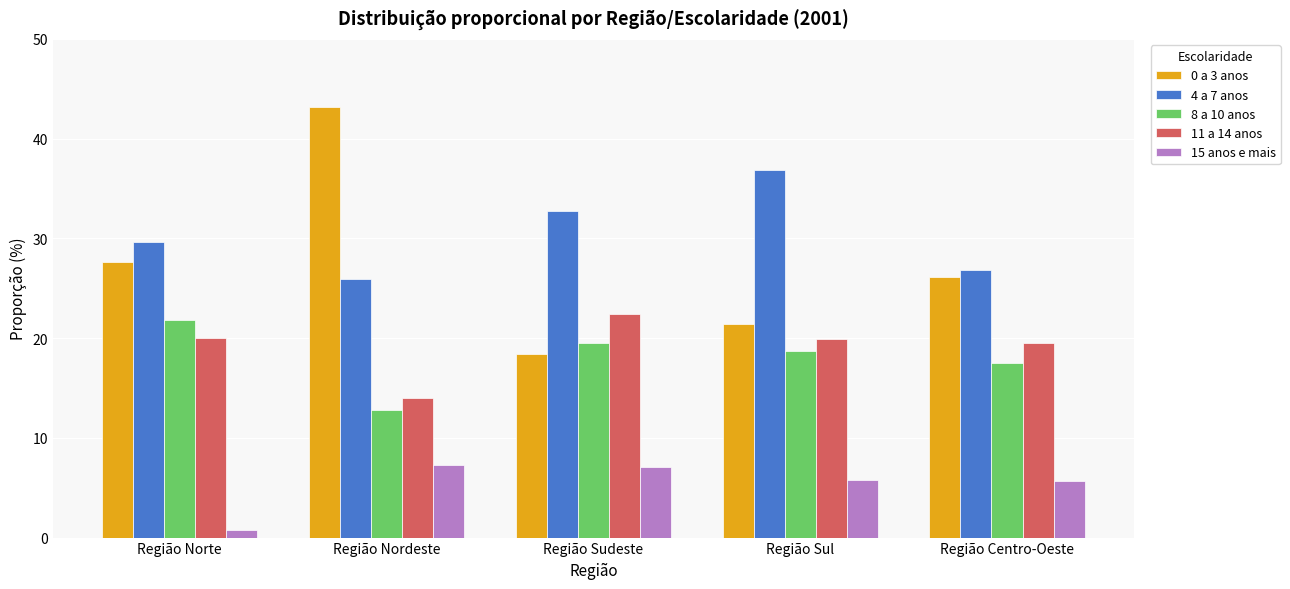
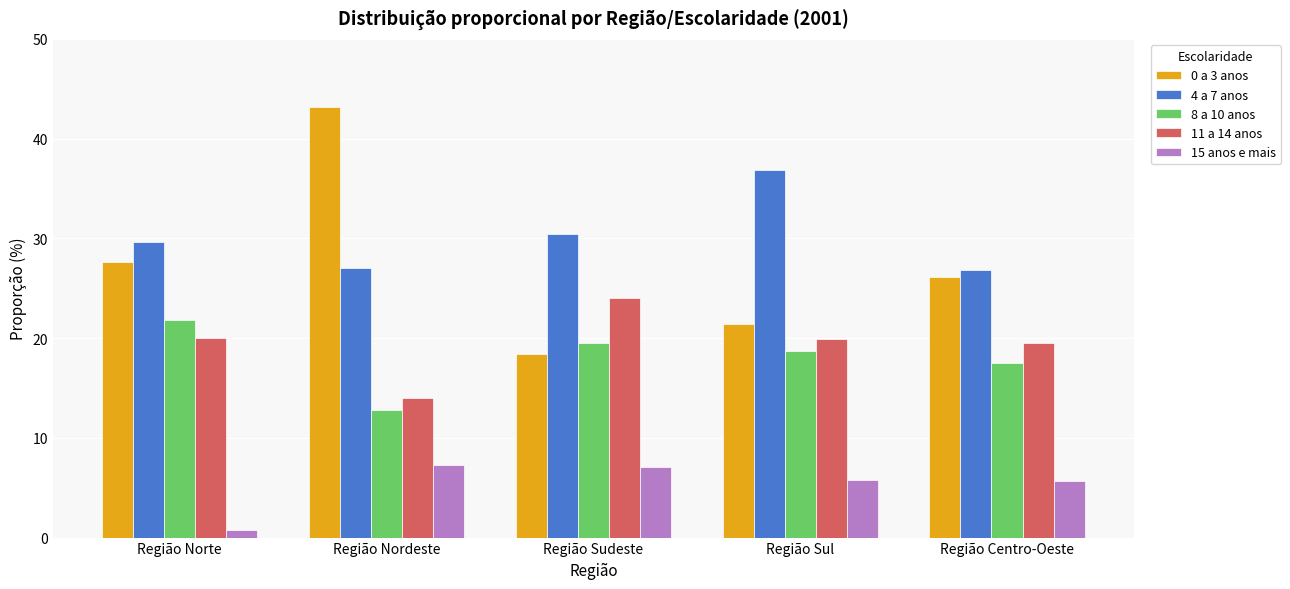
  {
    "0 a 3 anos": {
      "Região Norte": 28,
      "Região Nordeste": 43,
      "Região Sudeste": 18,
      "Região Sul": 21,
      "Região Centro-Oeste": 26
    },
    "4 a 7 anos": {
      "Região Norte": 30,
-     "Região Nordeste": 26,
-     "Região Sudeste": 33,
+     "Região Nordeste": 27,
+     "Região Sudeste": 30,
      "Região Sul": 37,
      "Região Centro-Oeste": 27
    },
    "8 a 10 anos": {
      "Região Norte": 22,
      "Região Nordeste": 13,
      "Região Sudeste": 20,
      "Região Sul": 19,
      "Região Centro-Oeste": 17
    },
    "11 a 14 anos": {
      "Região Norte": 20,
      "Região Nordeste": 14,
-     "Região Sudeste": 22,
+     "Região Sudeste": 24,
      "Região Sul": 20,
      "Região Centro-Oeste": 19
    },
    "15 anos e mais": {
      "Região Norte": 1,
      "Região Nordeste": 7,
      "Região Sudeste": 7,
      "Região Sul": 6,
      "Região Centro-Oeste": 6
    }
  }
